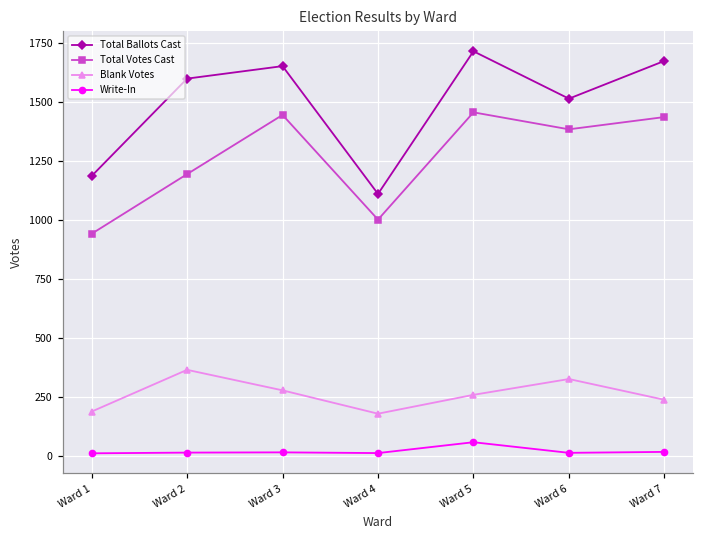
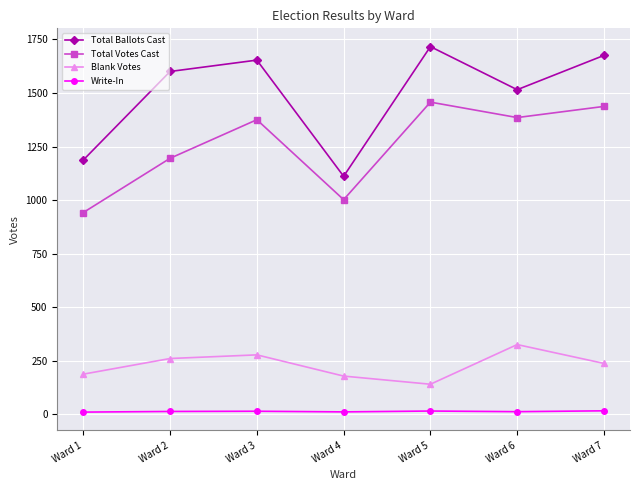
  {
    "Total Ballots Cast": {
      "Ward 1": 1190,
      "Ward 2": 1600,
      "Ward 3": 1650,
      "Ward 4": 1110,
      "Ward 5": 1720,
      "Ward 6": 1520,
      "Ward 7": 1680
    },
    "Total Votes Cast": {
      "Ward 1": 940,
      "Ward 2": 1200,
-     "Ward 3": 1450,
+     "Ward 3": 1380,
      "Ward 4": 1000,
      "Ward 5": 1460,
      "Ward 6": 1390,
      "Ward 7": 1440
    },
    "Blank Votes": {
      "Ward 1": 190,
-     "Ward 2": 370,
+     "Ward 2": 260,
      "Ward 3": 280,
      "Ward 4": 180,
-     "Ward 5": 260,
+     "Ward 5": 140,
      "Ward 6": 330,
      "Ward 7": 240
    },
    "Write-In": {
      "Ward 1": 10,
      "Ward 2": 10,
      "Ward 3": 20,
      "Ward 4": 10,
-     "Ward 5": 60,
+     "Ward 5": 20,
      "Ward 6": 10,
      "Ward 7": 20
    }
  }
